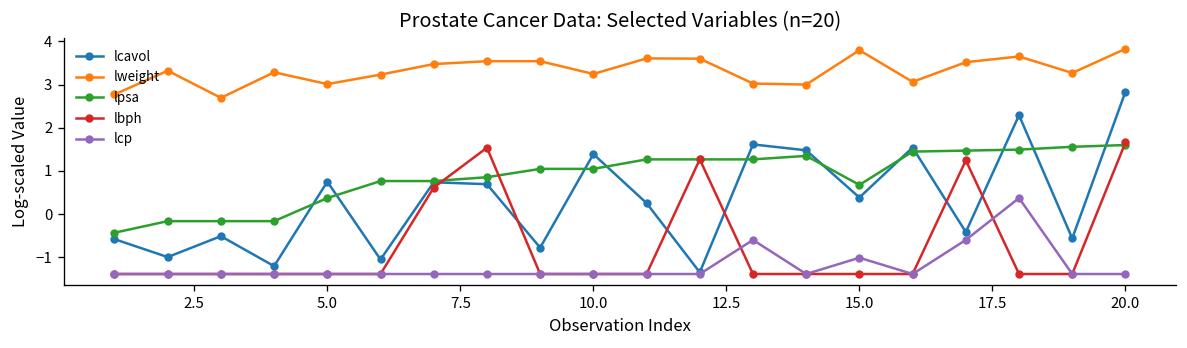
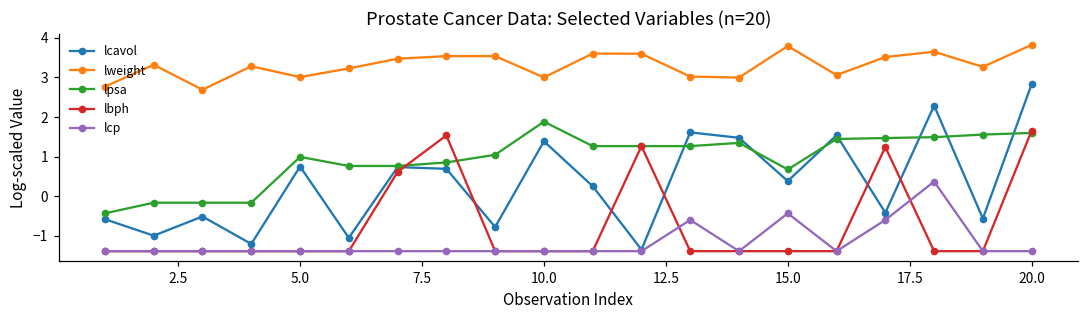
  {
    "lcavol": {
      "5.0": 0.8,
      "10.0": 1.4,
      "15.0": 0.4,
      "20.0": 2.8
    },
    "lweight": {
      "5.0": 3.0,
-     "10.0": 3.2,
+     "10.0": 3.0,
      "15.0": 3.8,
      "20.0": 3.8
    },
    "lpsa": {
-     "5.0": 0.4,
-     "10.0": 1.0,
+     "5.0": 1.0,
+     "10.0": 1.9,
      "15.0": 0.7
    },
    "lbph": {
      "15.0": -1.4
    },
    "lcp": {
-     "15.0": -1.0,
+     "15.0": -0.4,
      "20.0": -1.4
    }
  }
